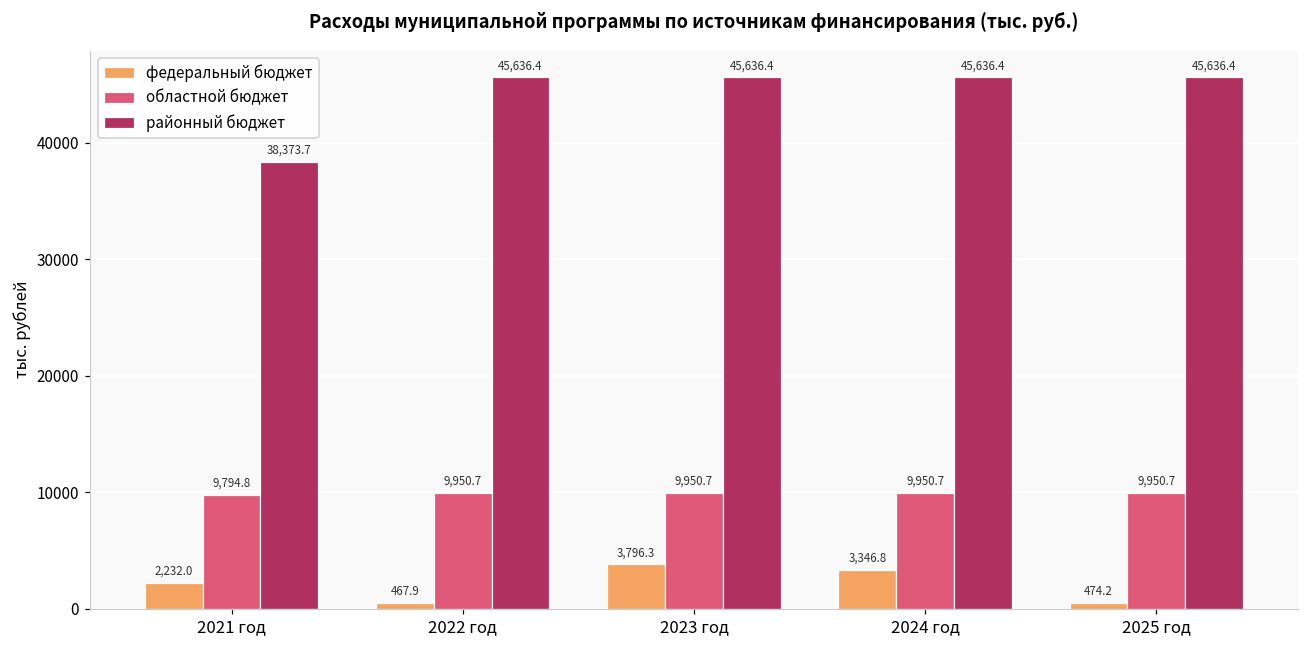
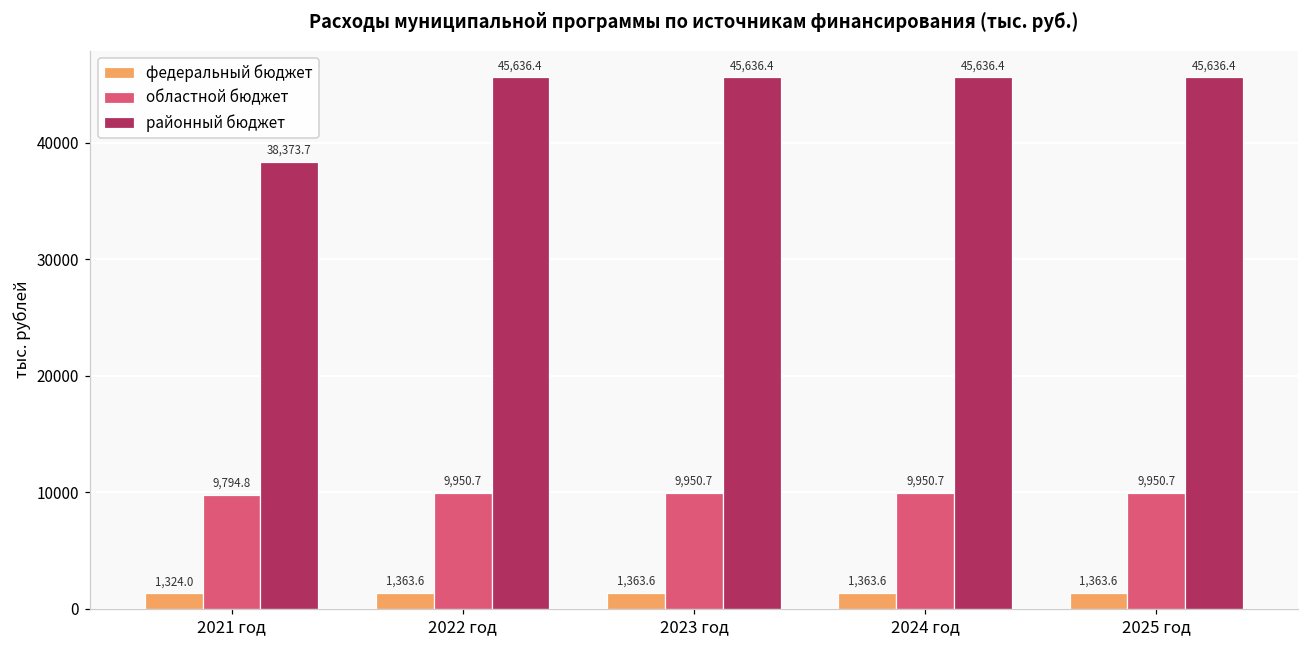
  {
    "федеральный бюджет": {
-     "2021 год": "2,232.0",
-     "2022 год": "467.9",
-     "2023 год": "3,796.3",
-     "2024 год": "3,346.8",
-     "2025 год": "474.2"
+     "2021 год": "1,324.0",
+     "2022 год": "1,363.6",
+     "2023 год": "1,363.6",
+     "2024 год": "1,363.6",
+     "2025 год": "1,363.6"
    },
    "областной бюджет": {
      "2021 год": "9,794.8",
      "2022 год": "9,950.7",
      "2023 год": "9,950.7",
      "2024 год": "9,950.7",
      "2025 год": "9,950.7"
    },
    "районный бюджет": {
      "2021 год": "38,373.7",
      "2022 год": "45,636.4",
      "2023 год": "45,636.4",
      "2024 год": "45,636.4",
      "2025 год": "45,636.4"
    }
  }
